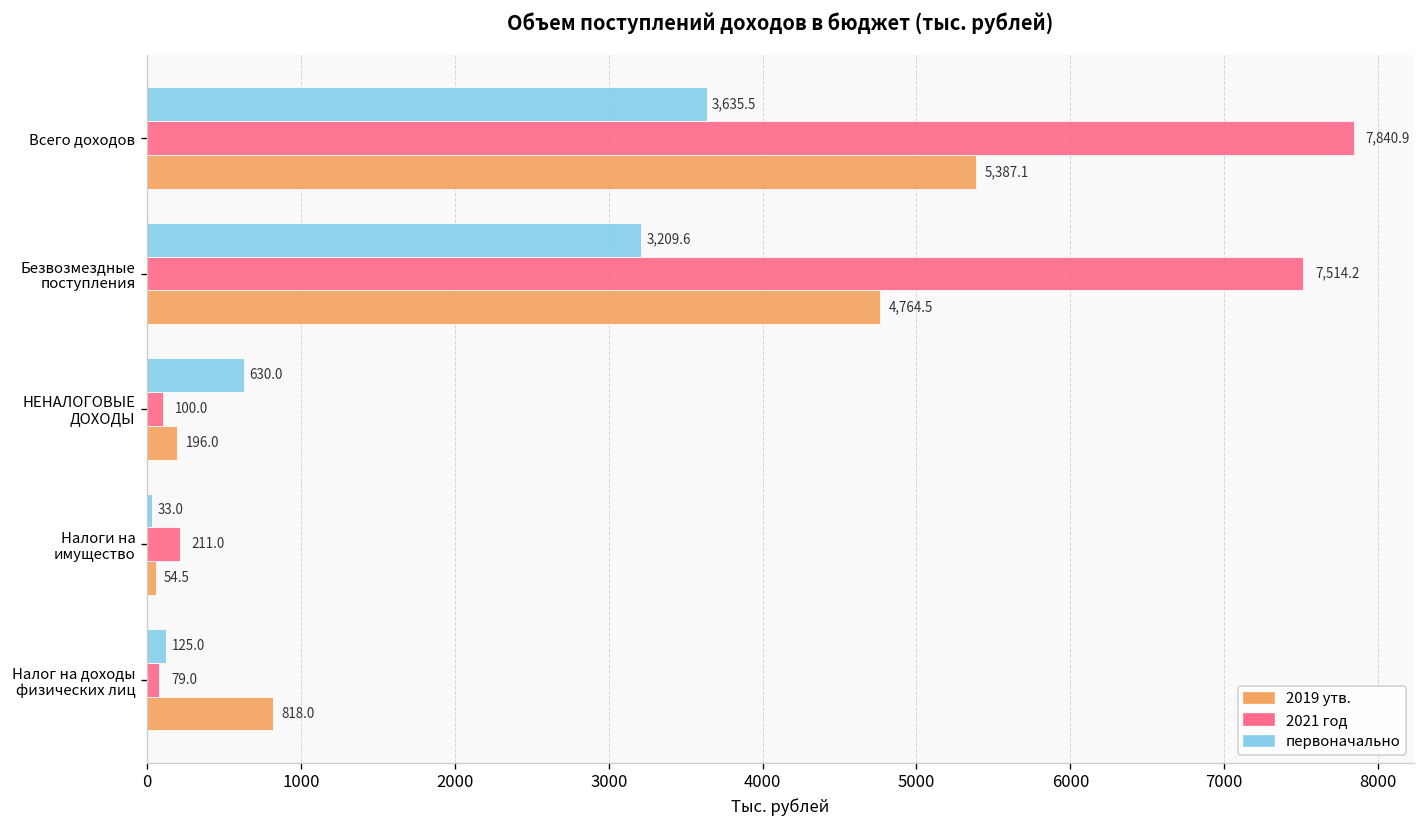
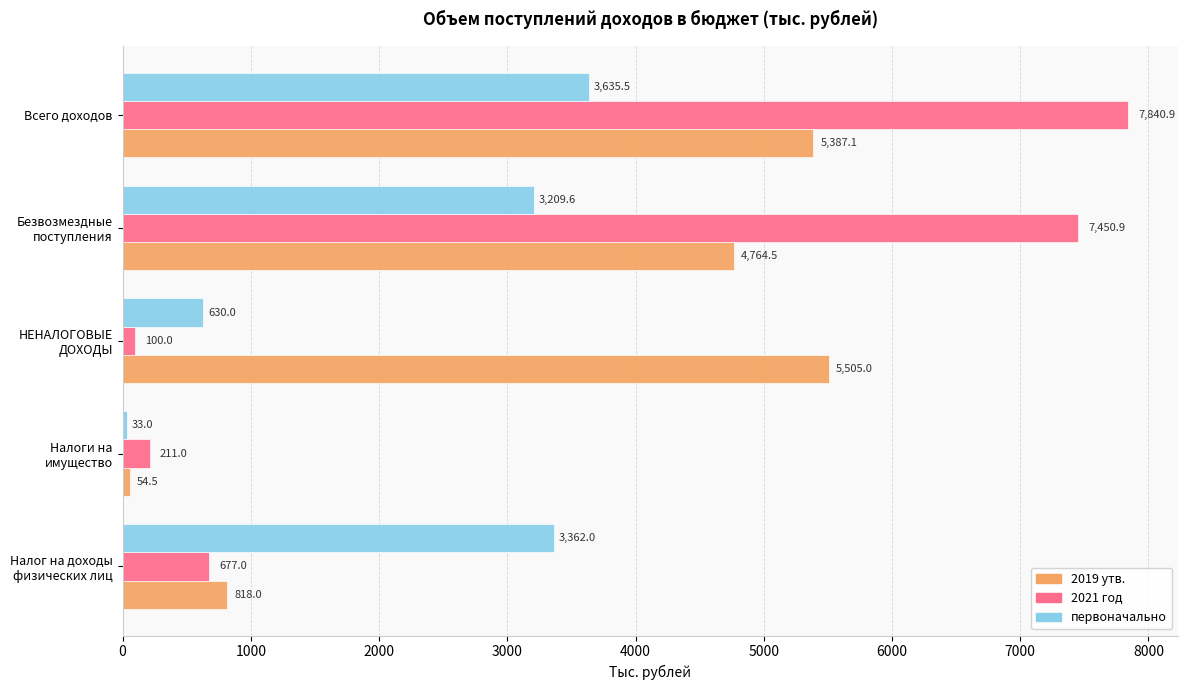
  {
    "2019 утв.": {
      "Всего доходов": "5,387.1",
      "Безвозмездные поступления": "4,764.5",
-     "НЕНАЛОГОВЫЕ ДОХОДЫ": "196.0",
+     "НЕНАЛОГОВЫЕ ДОХОДЫ": "5,505.0",
      "Налоги на имущество": "54.5",
      "Налог на доходы физических лиц": "818.0"
    },
    "2021 год": {
      "Всего доходов": "7,840.9",
-     "Безвозмездные поступления": "7,514.2",
+     "Безвозмездные поступления": "7,450.9",
      "НЕНАЛОГОВЫЕ ДОХОДЫ": "100.0",
      "Налоги на имущество": "211.0",
-     "Налог на доходы физических лиц": "79.0"
+     "Налог на доходы физических лиц": "677.0"
    },
    "первоначально": {
      "Всего доходов": "3,635.5",
      "Безвозмездные поступления": "3,209.6",
      "НЕНАЛОГОВЫЕ ДОХОДЫ": "630.0",
      "Налоги на имущество": "33.0",
-     "Налог на доходы физических лиц": "125.0"
+     "Налог на доходы физических лиц": "3,362.0"
    }
  }
